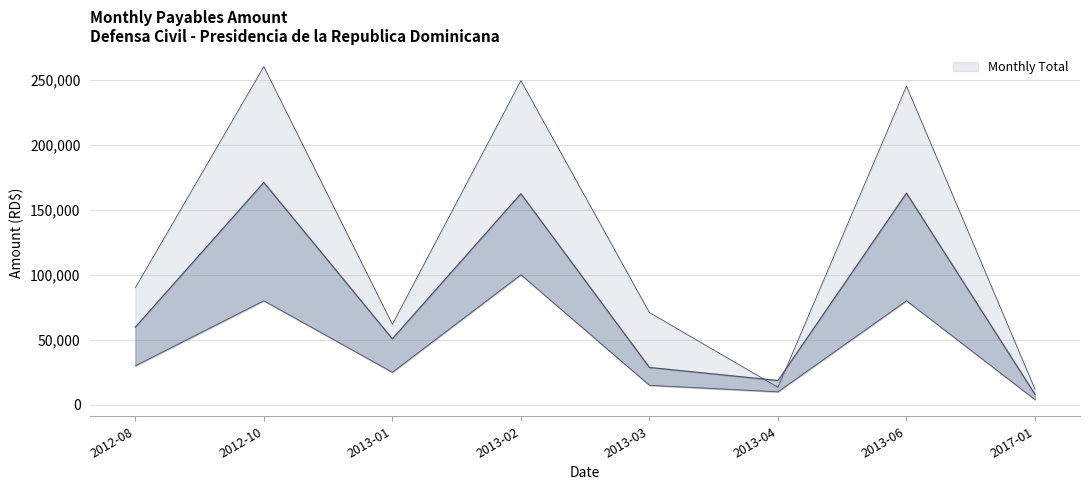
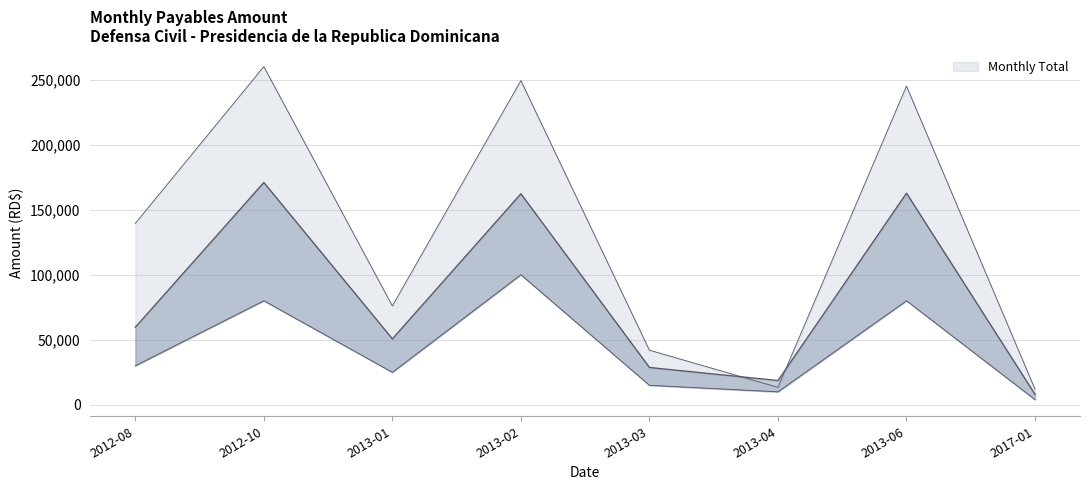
  {
    "Monthly Total": {
-     "2012-08": "90,000",
+     "2012-08": "139,000",
      "2012-10": "260,000",
-     "2013-01": "62,000",
+     "2013-01": "76,000",
      "2013-02": "249,000",
-     "2013-03": "71,000",
+     "2013-03": "42,000",
      "2013-04": "13,000",
      "2013-06": "245,000",
      "2017-01": "12,000"
    }
  }
